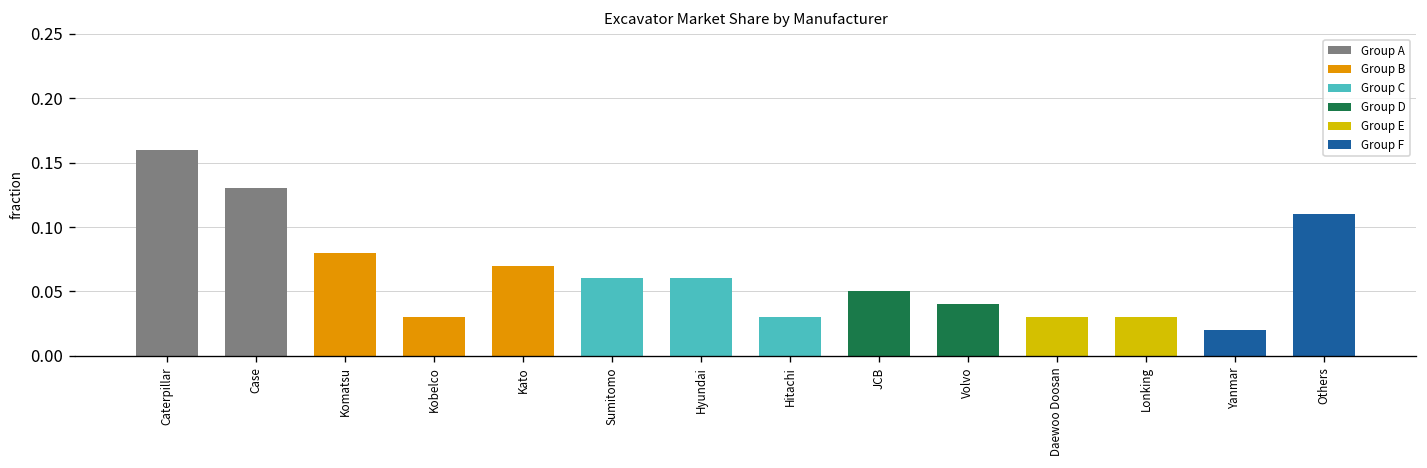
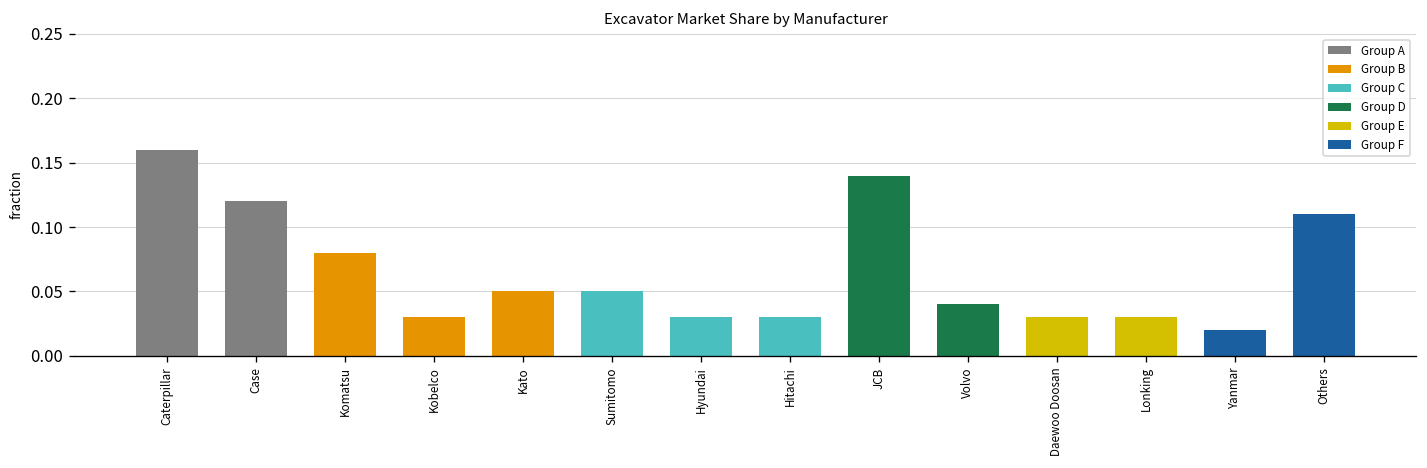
  {
    "Caterpillar": 0.160,
-   "Case": 0.130,
+   "Case": 0.120,
    "Komatsu": 0.080,
    "Kobelco": 0.030,
-   "Kato": 0.070,
-   "Sumitomo": 0.060,
-   "Hyundai": 0.060,
+   "Kato": 0.050,
+   "Sumitomo": 0.050,
+   "Hyundai": 0.030,
    "Hitachi": 0.030,
-   "JCB": 0.050,
+   "JCB": 0.140,
    "Volvo": 0.040,
    "Daewoo Doosan": 0.030,
    "Lonking": 0.030,
    "Yanmar": 0.020,
    "Others": 0.110
  }
